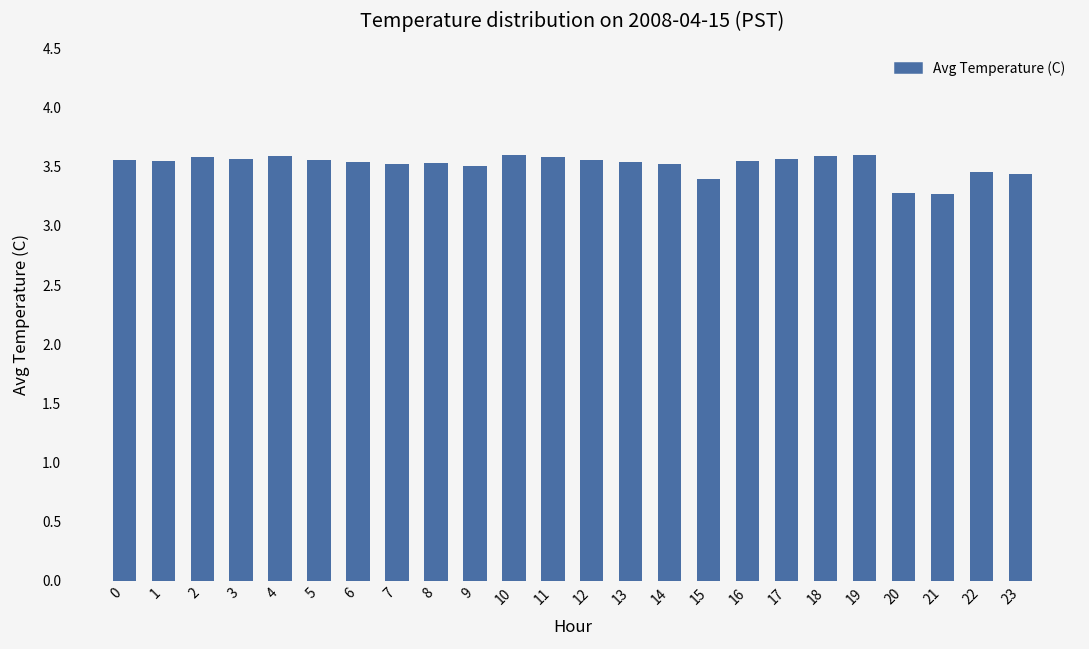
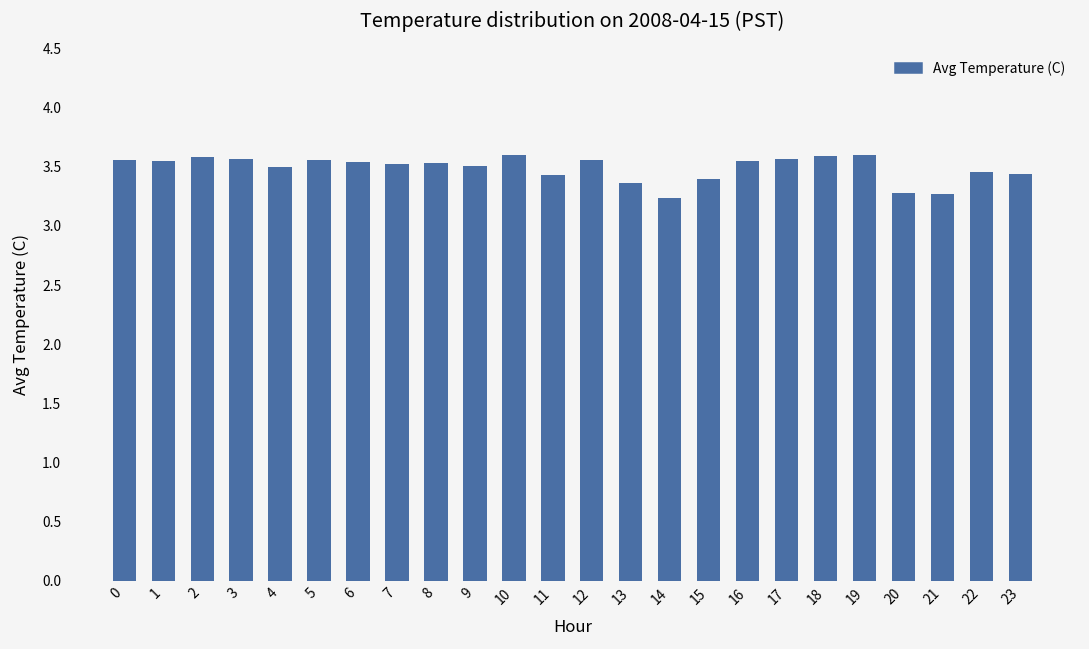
  {
    "0": 3.56,
    "1": 3.55,
    "2": 3.58,
    "3": 3.57,
-   "4": 3.59,
+   "4": 3.50,
    "5": 3.56,
    "6": 3.54,
    "7": 3.52,
    "8": 3.53,
    "9": 3.51,
    "10": 3.60,
-   "11": 3.58,
+   "11": 3.43,
    "12": 3.56,
-   "13": 3.54,
-   "14": 3.52,
+   "13": 3.36,
+   "14": 3.24,
    "15": 3.40,
    "16": 3.55,
    "17": 3.57,
    "18": 3.59,
    "19": 3.60,
    "20": 3.28,
    "21": 3.27,
    "22": 3.46,
    "23": 3.44
  }
